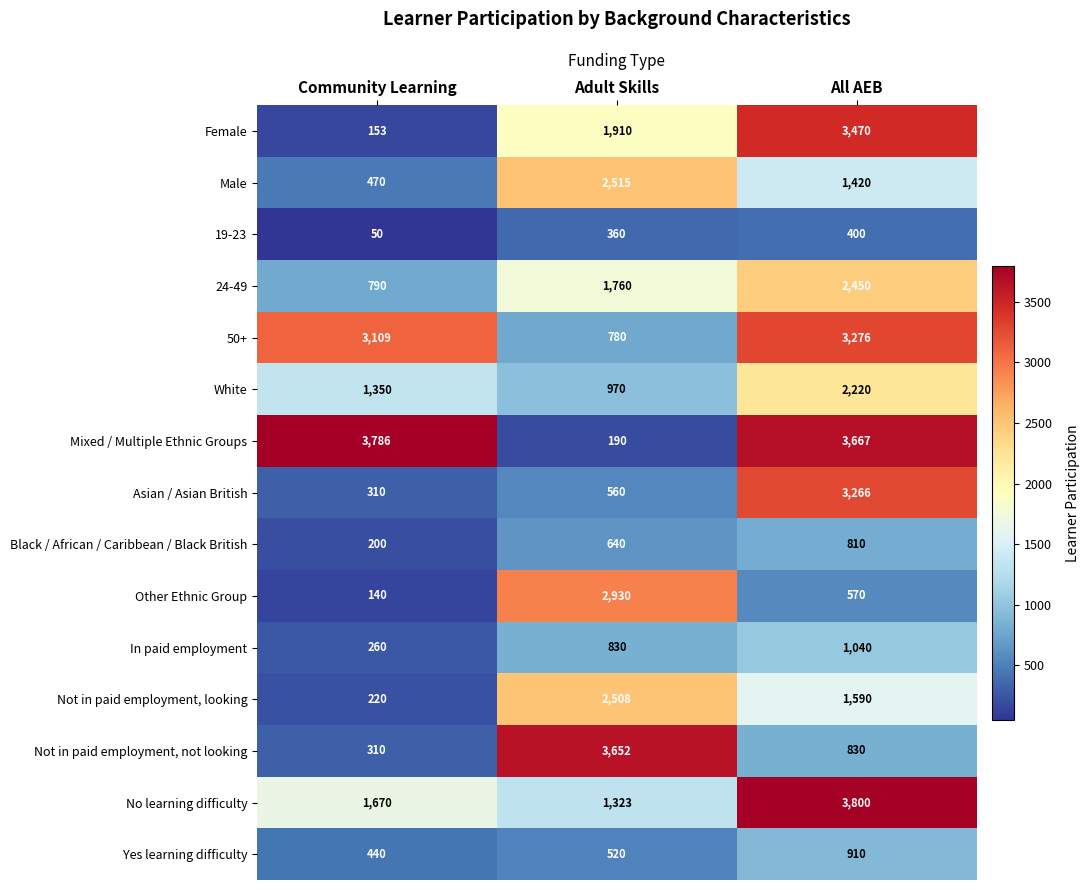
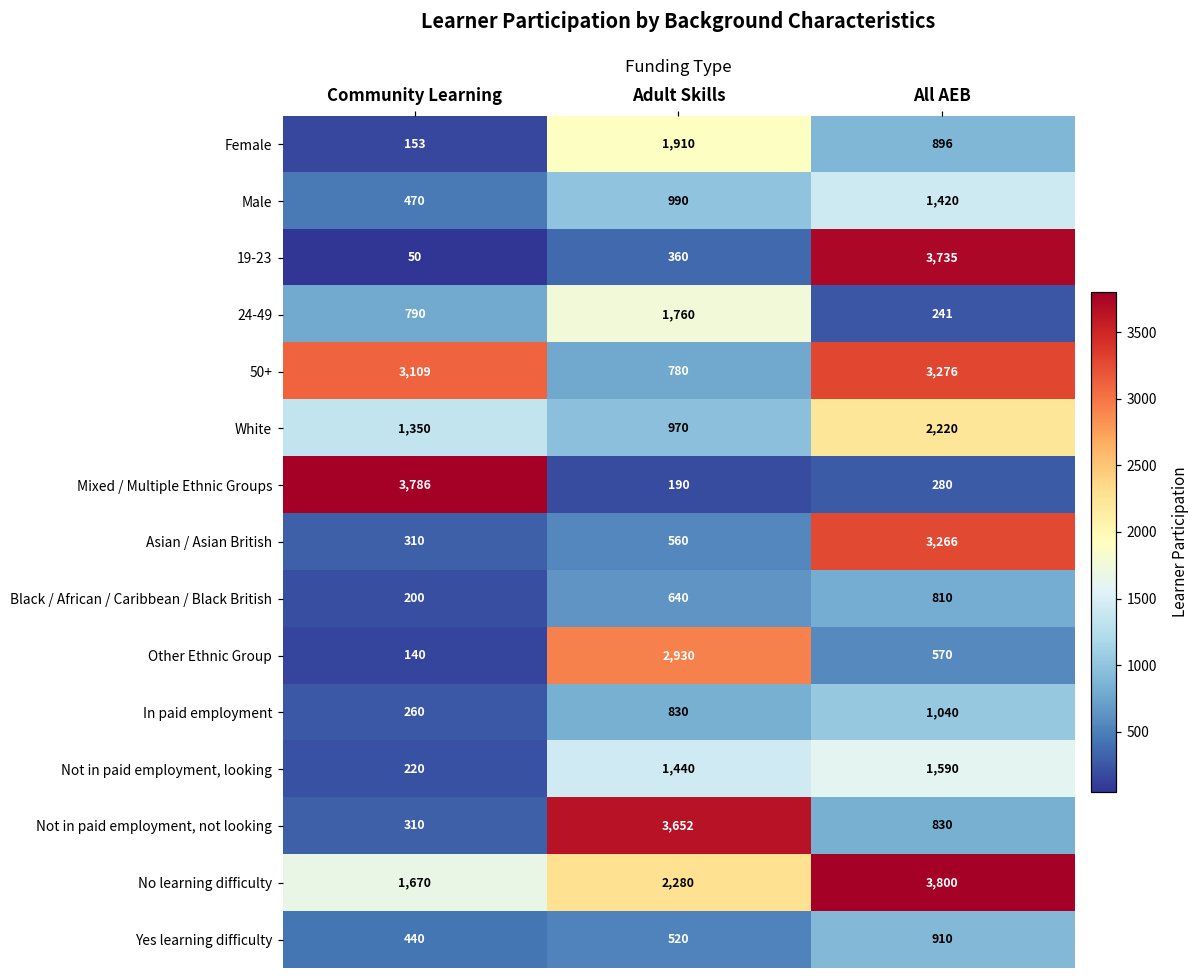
  {
    "Female": {
      "Community Learning": "153",
      "Adult Skills": "1,910",
-     "All AEB": "3,470"
+     "All AEB": "896"
    },
    "Male": {
      "Community Learning": "470",
-     "Adult Skills": "2,515",
+     "Adult Skills": "990",
      "All AEB": "1,420"
    },
    "19-23": {
      "Community Learning": "50",
      "Adult Skills": "360",
-     "All AEB": "400"
+     "All AEB": "3,735"
    },
    "24-49": {
      "Community Learning": "790",
      "Adult Skills": "1,760",
-     "All AEB": "2,450"
+     "All AEB": "241"
    },
    "50+": {
      "Community Learning": "3,109",
      "Adult Skills": "780",
      "All AEB": "3,276"
    },
    "White": {
      "Community Learning": "1,350",
      "Adult Skills": "970",
      "All AEB": "2,220"
    },
    "Mixed / Multiple Ethnic Groups": {
      "Community Learning": "3,786",
      "Adult Skills": "190",
-     "All AEB": "3,667"
+     "All AEB": "280"
    },
    "Asian / Asian British": {
      "Community Learning": "310",
      "Adult Skills": "560",
      "All AEB": "3,266"
    },
    "Black / African / Caribbean / Black British": {
      "Community Learning": "200",
      "Adult Skills": "640",
      "All AEB": "810"
    },
    "Other Ethnic Group": {
      "Community Learning": "140",
      "Adult Skills": "2,930",
      "All AEB": "570"
    },
    "In paid employment": {
      "Community Learning": "260",
      "Adult Skills": "830",
      "All AEB": "1,040"
    },
    "Not in paid employment, looking": {
      "Community Learning": "220",
-     "Adult Skills": "2,508",
+     "Adult Skills": "1,440",
      "All AEB": "1,590"
    },
    "Not in paid employment, not looking": {
      "Community Learning": "310",
      "Adult Skills": "3,652",
      "All AEB": "830"
    },
    "No learning difficulty": {
      "Community Learning": "1,670",
-     "Adult Skills": "1,323",
+     "Adult Skills": "2,280",
      "All AEB": "3,800"
    },
    "Yes learning difficulty": {
      "Community Learning": "440",
      "Adult Skills": "520",
      "All AEB": "910"
    }
  }
